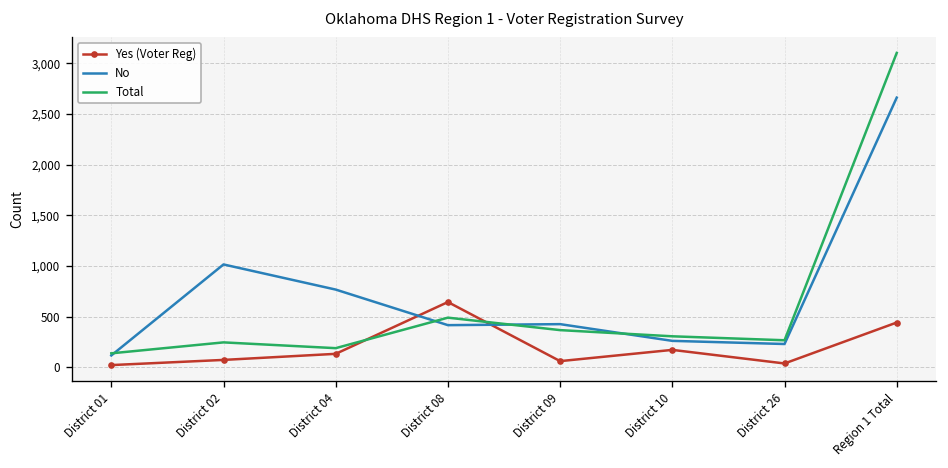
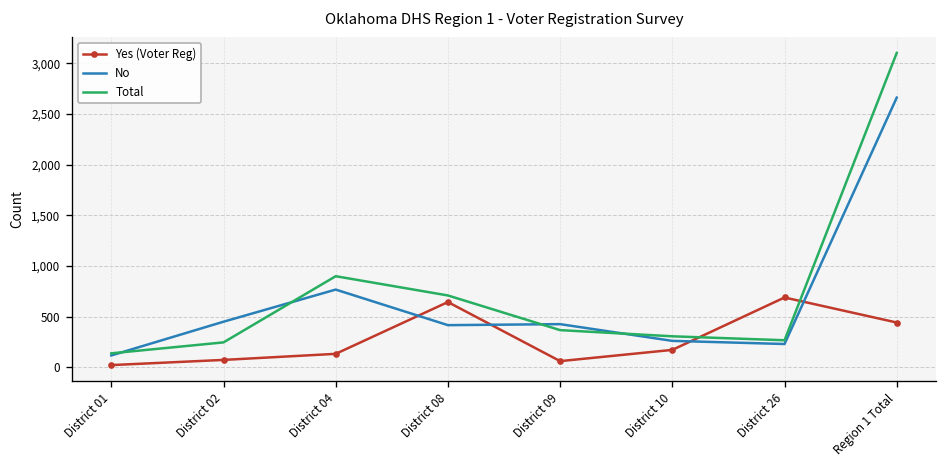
  {
    "Yes (Voter Reg)": {
      "District 01": "0",
      "District 02": "100",
      "District 04": "100",
      "District 08": "600",
      "District 09": "100",
      "District 10": "200",
-     "District 26": "0",
+     "District 26": "700",
      "Region 1 Total": "400"
    },
    "No": {
-     "District 02": "1,000",
+     "District 02": "400",
      "District 04": "800",
      "District 08": "400",
      "District 09": "400",
      "District 10": "300",
      "District 26": "200",
      "Region 1 Total": "2,700"
    },
    "Total": {
      "District 02": "200",
-     "District 04": "200",
-     "District 08": "500",
+     "District 04": "900",
+     "District 08": "700",
      "District 09": "400",
      "District 10": "300",
      "District 26": "300",
      "Region 1 Total": "3,100"
    }
  }
